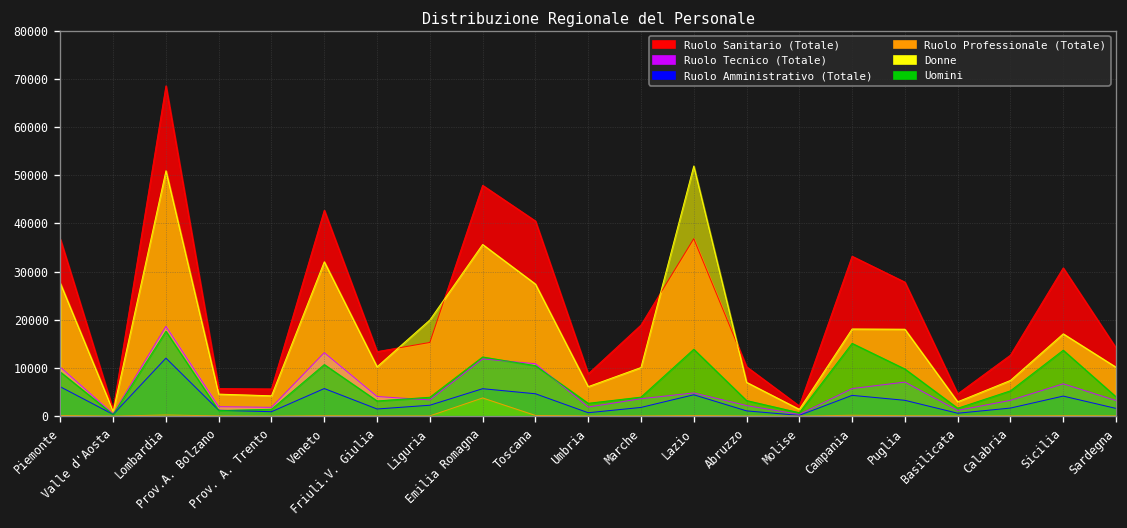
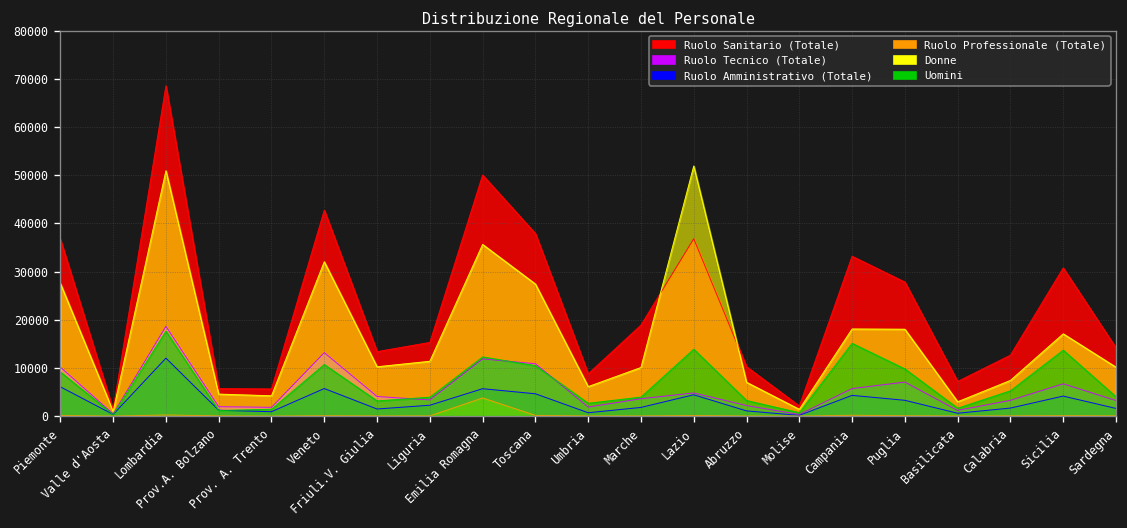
  {
    "Ruolo Sanitario (Totale)": {
      "Piemonte": 37000,
      "Lombardia": 69000,
      "Prov.A. Bolzano": 6000,
      "Prov. A. Trento": 6000,
      "Veneto": 43000,
      "Friuli.V. Giulia": 13000,
      "Liguria": 15000,
-     "Emilia Romagna": 48000,
-     "Toscana": 40000,
+     "Emilia Romagna": 50000,
+     "Toscana": 38000,
      "Umbria": 9000,
      "Marche": 19000,
      "Lazio": 37000,
      "Abruzzo": 10000,
      "Molise": 2000,
      "Campania": 33000,
      "Puglia": 28000,
-     "Basilicata": 5000,
+     "Basilicata": 7000,
      "Calabria": 13000,
      "Sicilia": 31000,
      "Sardegna": 14000
    },
    "Ruolo Tecnico (Totale)": {
      "Piemonte": 10000,
      "Lombardia": 19000,
      "Prov.A. Bolzano": 2000,
      "Veneto": 13000,
      "Friuli.V. Giulia": 4000,
      "Umbria": 2000,
      "Abruzzo": 2000,
      "Campania": 6000,
      "Puglia": 7000,
      "Calabria": 3000,
      "Sicilia": 7000,
      "Sardegna": 3000
    },
    "Ruolo Amministrativo (Totale)": {
      "Piemonte": 6000,
      "Lombardia": 12000,
      "Veneto": 6000,
      "Friuli.V. Giulia": 1000,
      "Liguria": 2000,
      "Emilia Romagna": 6000,
      "Toscana": 5000,
      "Umbria": 1000,
      "Marche": 2000,
      "Abruzzo": 1000,
      "Campania": 4000,
      "Puglia": 3000,
      "Calabria": 2000,
      "Sicilia": 4000,
      "Sardegna": 2000
    },
    "Ruolo Professionale (Totale)": {
      "Piemonte": 0,
      "Lombardia": 0,
      "Prov.A. Bolzano": 0,
      "Prov. A. Trento": 0,
      "Veneto": 0,
      "Friuli.V. Giulia": 0,
      "Liguria": 0,
      "Emilia Romagna": 4000,
      "Toscana": 0,
      "Umbria": 0,
      "Marche": 0,
      "Lazio": 0,
      "Abruzzo": 0,
      "Campania": 0,
      "Puglia": 0,
      "Calabria": 0,
      "Sicilia": 0,
      "Sardegna": 0
    },
    "Donne": {
      "Piemonte": 28000,
      "Lombardia": 51000,
      "Prov.A. Bolzano": 5000,
      "Prov. A. Trento": 4000,
      "Veneto": 32000,
      "Friuli.V. Giulia": 10000,
-     "Liguria": 20000,
+     "Liguria": 11000,
      "Emilia Romagna": 36000,
      "Toscana": 27000,
      "Umbria": 6000,
      "Marche": 10000,
      "Lazio": 52000,
      "Abruzzo": 7000,
      "Molise": 1000,
      "Campania": 18000,
      "Puglia": 18000,
      "Basilicata": 3000,
      "Calabria": 7000,
      "Sicilia": 17000,
      "Sardegna": 10000
    },
    "Uomini": {
      "Piemonte": 9000,
      "Lombardia": 18000,
      "Veneto": 11000,
      "Friuli.V. Giulia": 3000,
      "Umbria": 3000,
      "Lazio": 14000,
      "Abruzzo": 3000,
      "Campania": 15000,
      "Puglia": 10000,
      "Calabria": 5000,
      "Sicilia": 14000,
      "Sardegna": 4000
    }
  }
